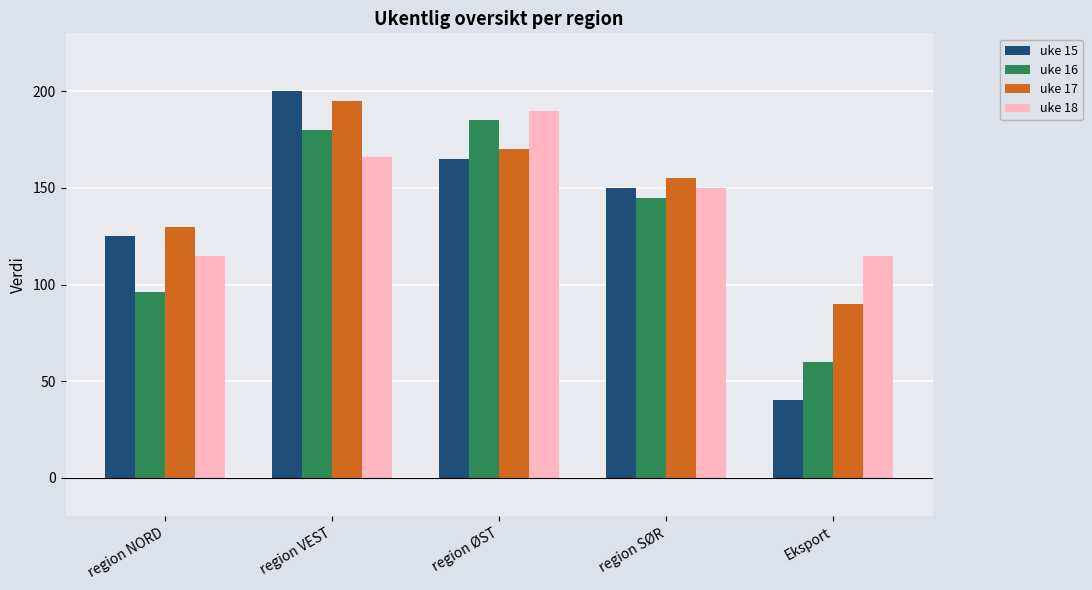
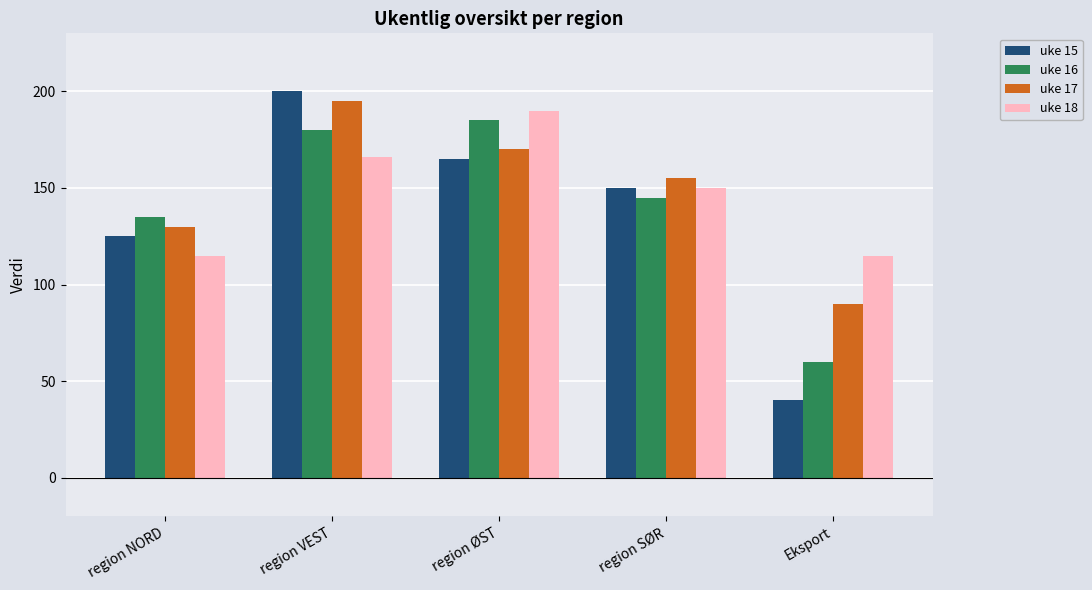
  {
    "uke 15": {
      "region NORD": 125,
      "region VEST": 200,
      "region ØST": 165,
      "region SØR": 150,
      "Eksport": 40
    },
    "uke 16": {
-     "region NORD": 96,
+     "region NORD": 135,
      "region VEST": 180,
      "region ØST": 185,
      "region SØR": 145,
      "Eksport": 60
    },
    "uke 17": {
      "region NORD": 130,
      "region VEST": 195,
      "region ØST": 170,
      "region SØR": 155,
      "Eksport": 90
    },
    "uke 18": {
      "region NORD": 115,
      "region VEST": 166,
      "region ØST": 190,
      "region SØR": 150,
      "Eksport": 115
    }
  }
